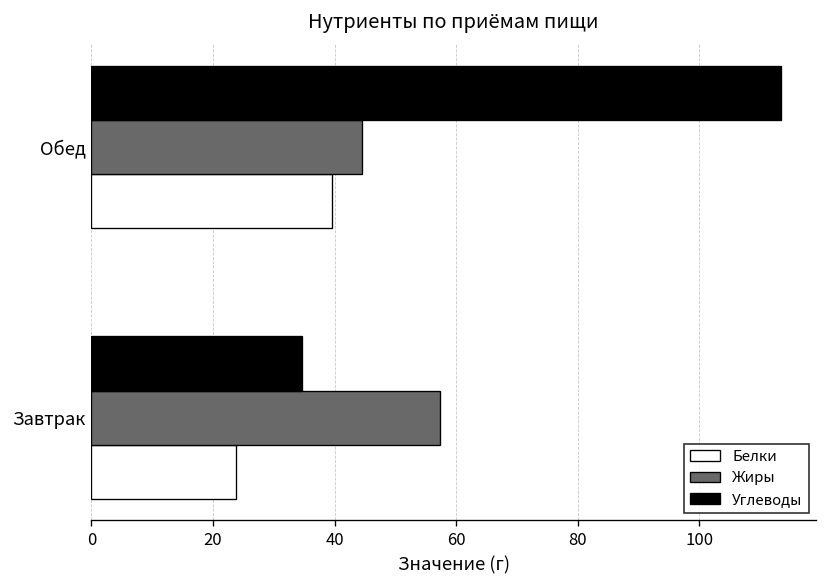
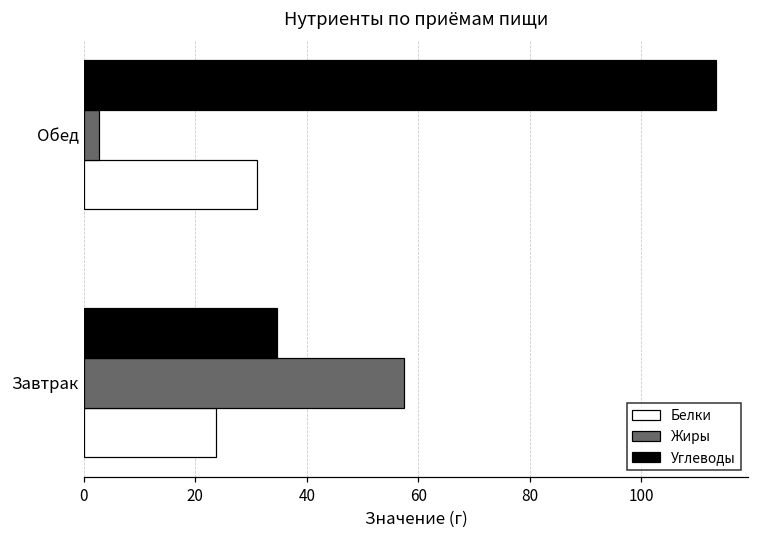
  {
    "Белки": {
-     "Обед": 40,
+     "Обед": 31,
      "Завтрак": 24
    },
    "Жиры": {
-     "Обед": 45,
+     "Обед": 3,
      "Завтрак": 57
    },
    "Углеводы": {
      "Обед": 114,
      "Завтрак": 35
    }
  }
